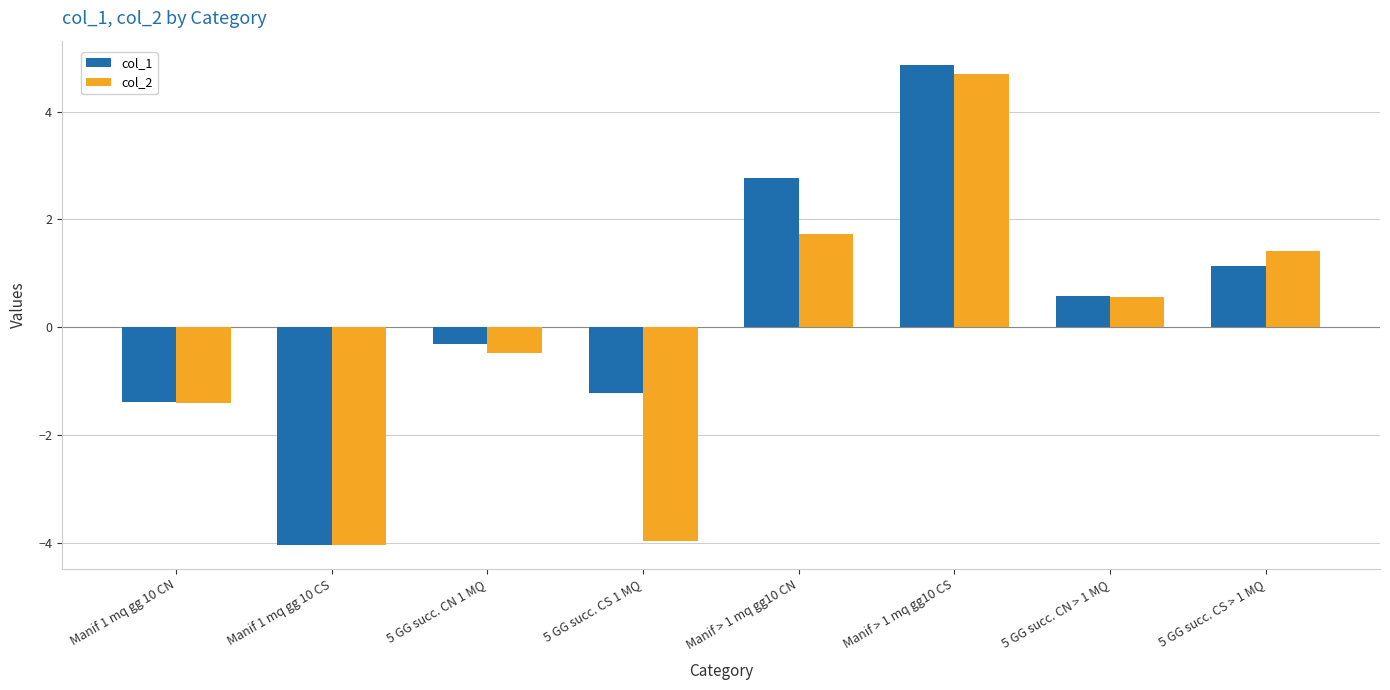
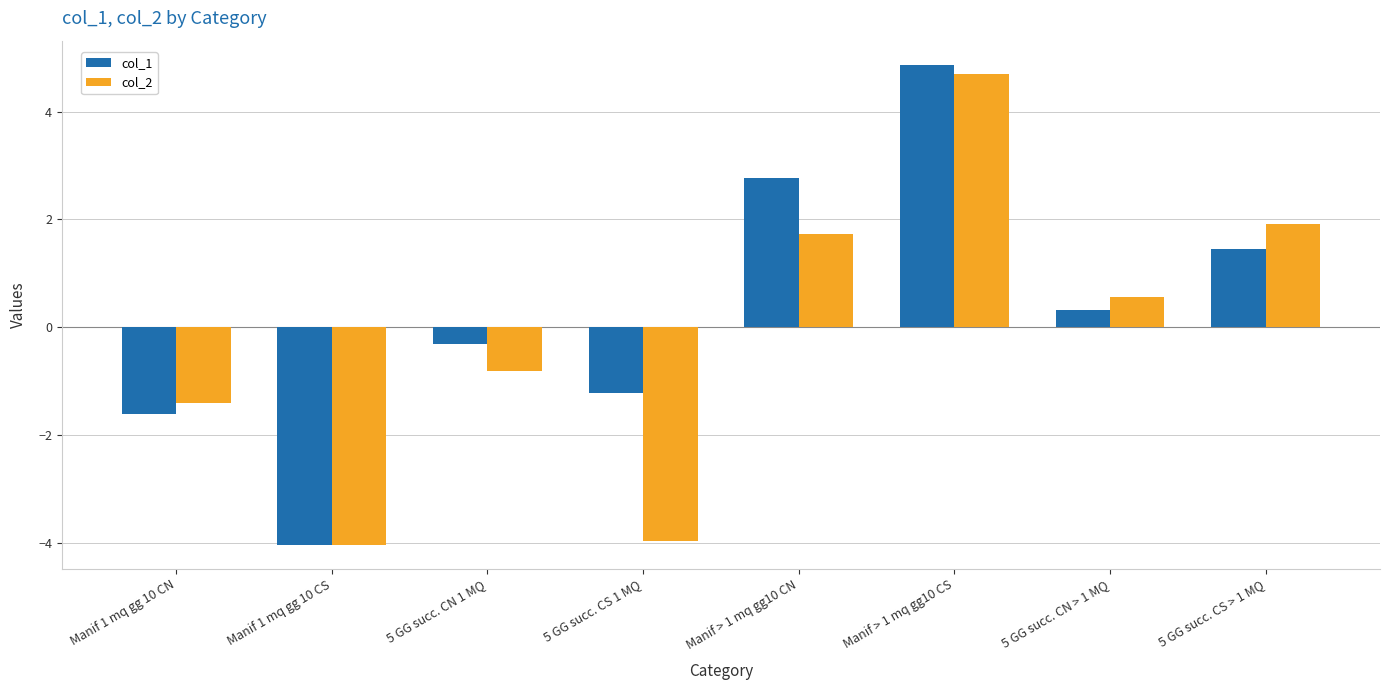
  {
    "col_1": {
-     "Manif 1 mq gg 10 CN": -1.4,
+     "Manif 1 mq gg 10 CN": -1.6,
      "Manif 1 mq gg 10 CS": -4.0,
      "5 GG succ. CN 1 MQ": -0.3,
      "5 GG succ. CS 1 MQ": -1.2,
      "Manif > 1 mq gg10 CN": 2.8,
      "Manif > 1 mq gg10 CS": 4.9,
-     "5 GG succ. CN > 1 MQ": 0.6,
-     "5 GG succ. CS > 1 MQ": 1.1
+     "5 GG succ. CN > 1 MQ": 0.3,
+     "5 GG succ. CS > 1 MQ": 1.5
    },
    "col_2": {
      "Manif 1 mq gg 10 CN": -1.4,
      "Manif 1 mq gg 10 CS": -4.0,
-     "5 GG succ. CN 1 MQ": -0.5,
+     "5 GG succ. CN 1 MQ": -0.8,
      "5 GG succ. CS 1 MQ": -4.0,
      "Manif > 1 mq gg10 CN": 1.7,
      "Manif > 1 mq gg10 CS": 4.7,
      "5 GG succ. CN > 1 MQ": 0.6,
-     "5 GG succ. CS > 1 MQ": 1.4
+     "5 GG succ. CS > 1 MQ": 1.9
    }
  }
